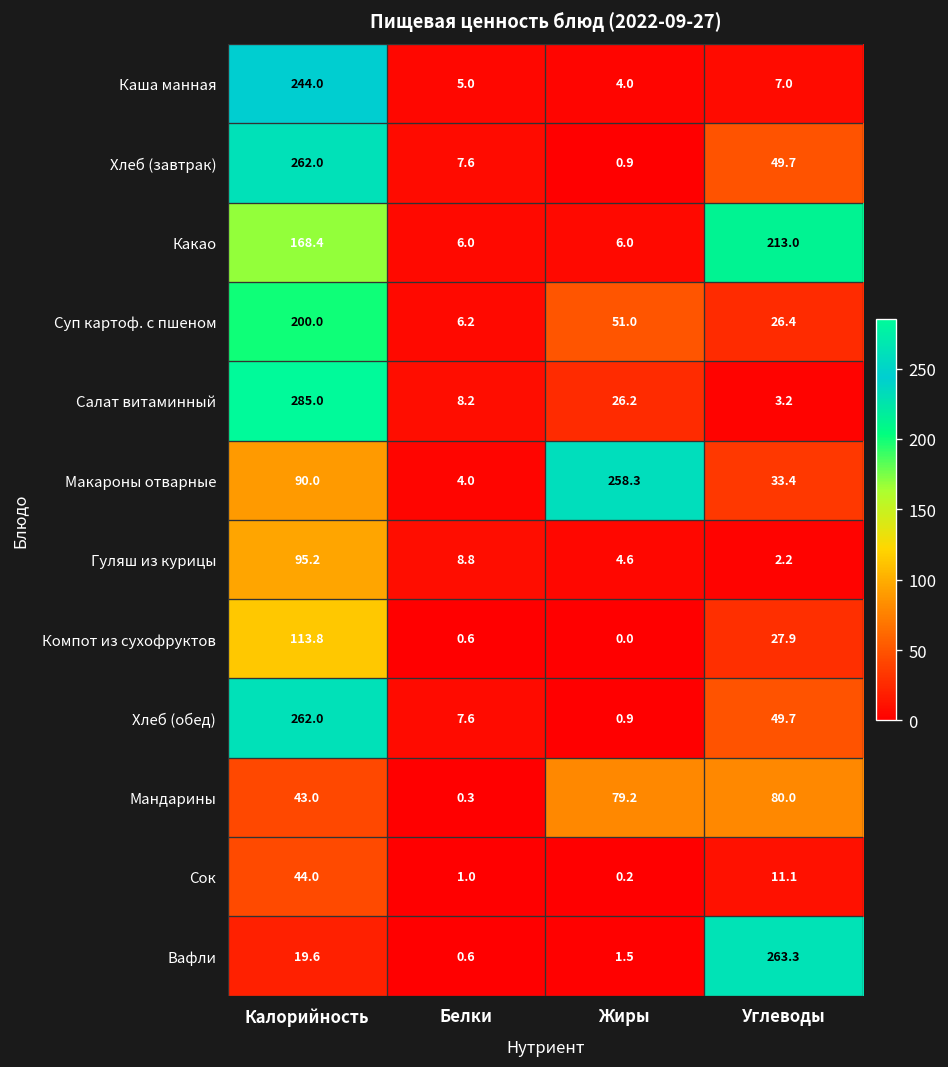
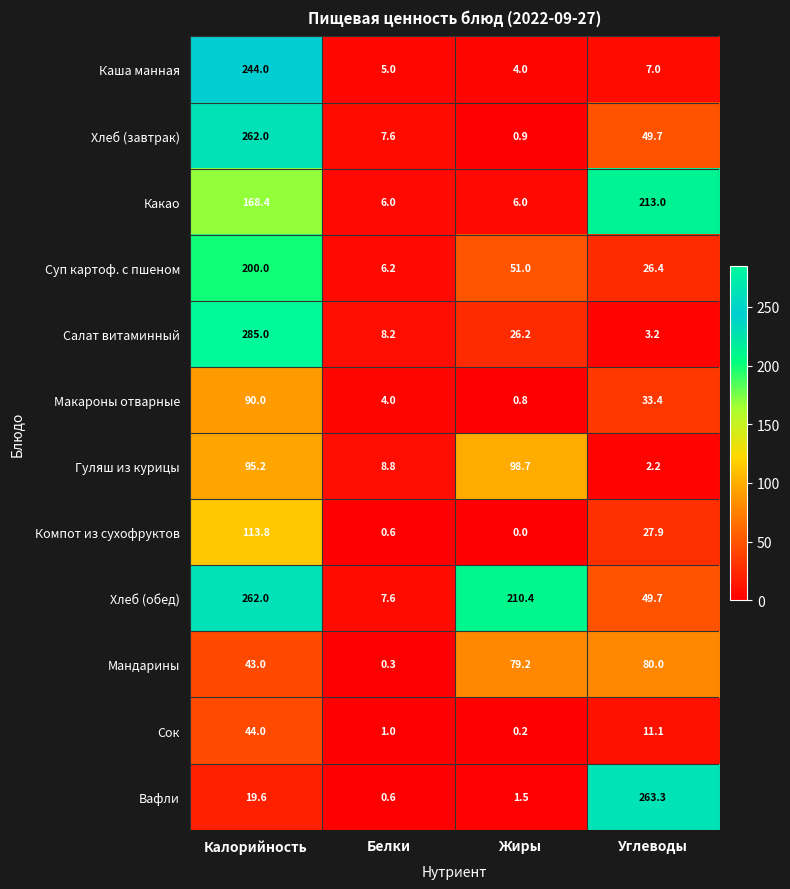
  {
    "Каша манная": {
      "Калорийность": 244.0,
      "Белки": 5.0,
      "Жиры": 4.0,
      "Углеводы": 7.0
    },
    "Хлеб (завтрак)": {
      "Калорийность": 262.0,
      "Белки": 7.6,
      "Жиры": 0.9,
      "Углеводы": 49.7
    },
    "Какао": {
      "Калорийность": 168.4,
      "Белки": 6.0,
      "Жиры": 6.0,
      "Углеводы": 213.0
    },
    "Суп картоф. с пшеном": {
      "Калорийность": 200.0,
      "Белки": 6.2,
      "Жиры": 51.0,
      "Углеводы": 26.4
    },
    "Салат витаминный": {
      "Калорийность": 285.0,
      "Белки": 8.2,
      "Жиры": 26.2,
      "Углеводы": 3.2
    },
    "Макароны отварные": {
      "Калорийность": 90.0,
      "Белки": 4.0,
-     "Жиры": 258.3,
+     "Жиры": 0.8,
      "Углеводы": 33.4
    },
    "Гуляш из курицы": {
      "Калорийность": 95.2,
      "Белки": 8.8,
-     "Жиры": 4.6,
+     "Жиры": 98.7,
      "Углеводы": 2.2
    },
    "Компот из сухофруктов": {
      "Калорийность": 113.8,
      "Белки": 0.6,
      "Жиры": 0.0,
      "Углеводы": 27.9
    },
    "Хлеб (обед)": {
      "Калорийность": 262.0,
      "Белки": 7.6,
-     "Жиры": 0.9,
+     "Жиры": 210.4,
      "Углеводы": 49.7
    },
    "Мандарины": {
      "Калорийность": 43.0,
      "Белки": 0.3,
      "Жиры": 79.2,
      "Углеводы": 80.0
    },
    "Сок": {
      "Калорийность": 44.0,
      "Белки": 1.0,
      "Жиры": 0.2,
      "Углеводы": 11.1
    },
    "Вафли": {
      "Калорийность": 19.6,
      "Белки": 0.6,
      "Жиры": 1.5,
      "Углеводы": 263.3
    }
  }
